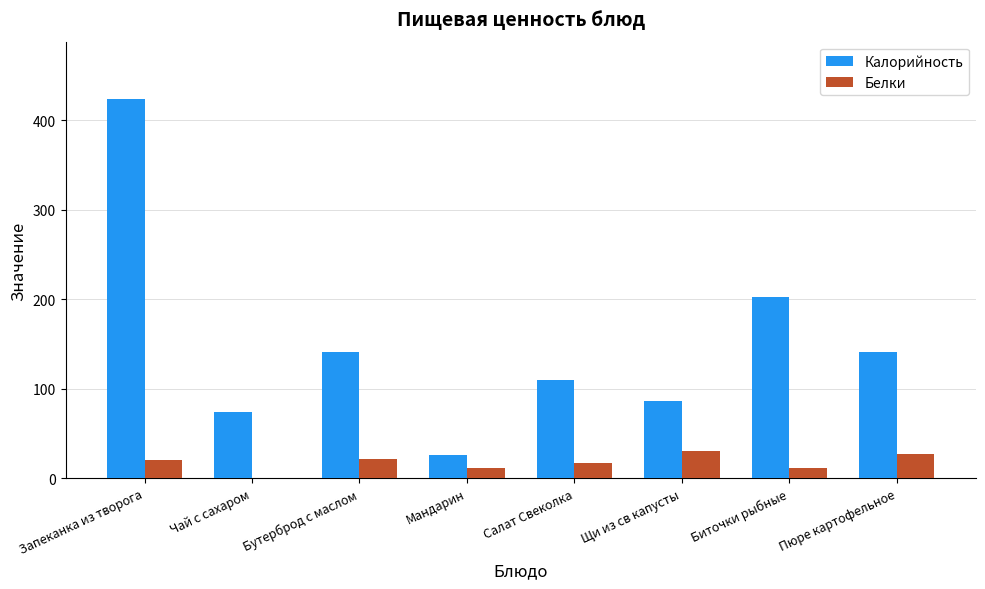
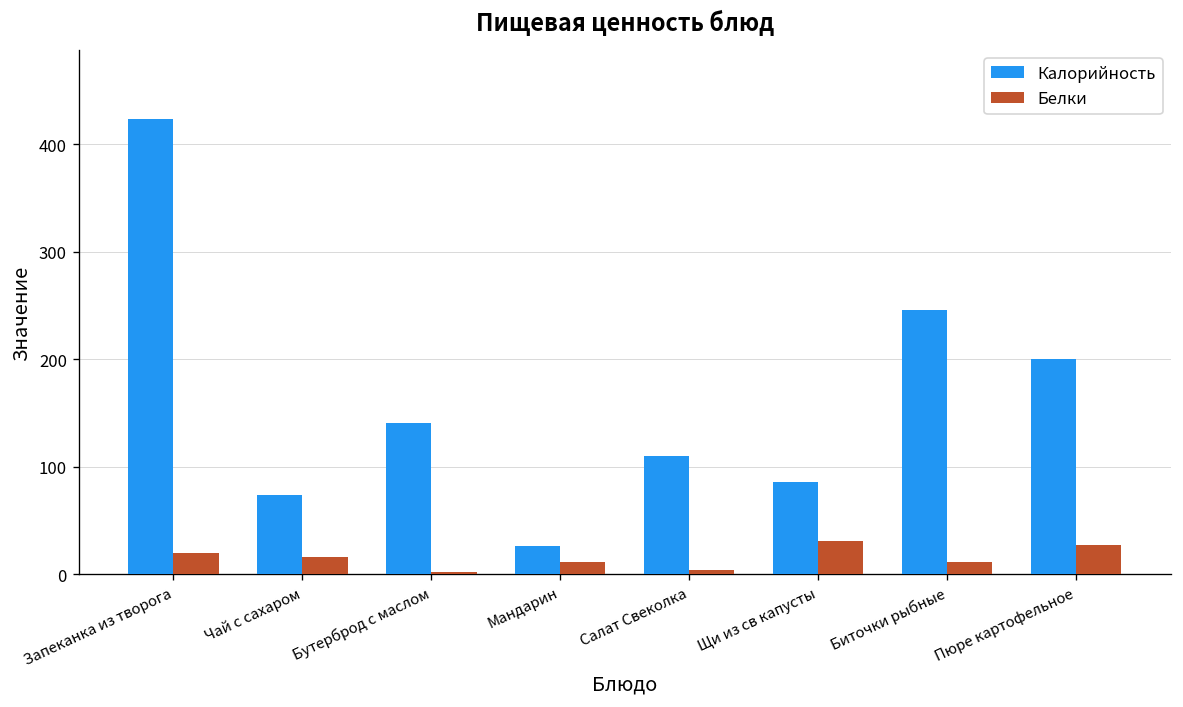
  {
    "Калорийность": {
      "Запеканка из творога": 420,
      "Чай с сахаром": 70,
      "Бутерброд с маслом": 140,
      "Мандарин": 30,
      "Салат Свеколка": 110,
      "Щи из св капусты": 90,
-     "Биточки рыбные": 200,
-     "Пюре картофельное": 140
+     "Биточки рыбные": 250,
+     "Пюре картофельное": 200
    },
    "Белки": {
      "Запеканка из творога": 20,
-     "Чай с сахаром": 0,
-     "Бутерброд с маслом": 20,
+     "Чай с сахаром": 20,
+     "Бутерброд с маслом": 0,
      "Мандарин": 10,
-     "Салат Свеколка": 20,
+     "Салат Свеколка": 0,
      "Щи из св капусты": 30,
      "Биточки рыбные": 10,
      "Пюре картофельное": 30
    }
  }
